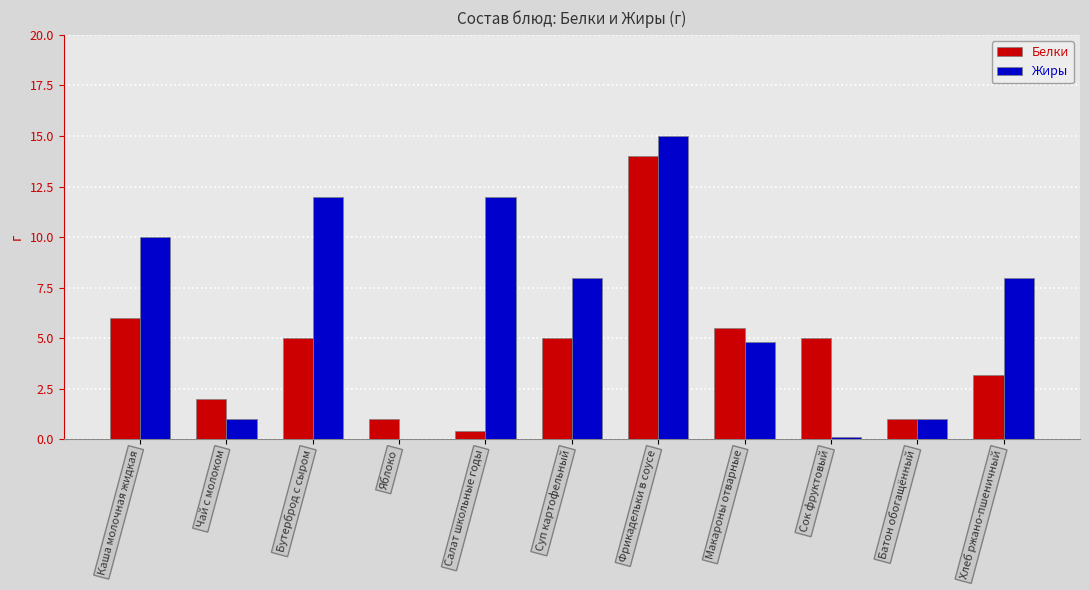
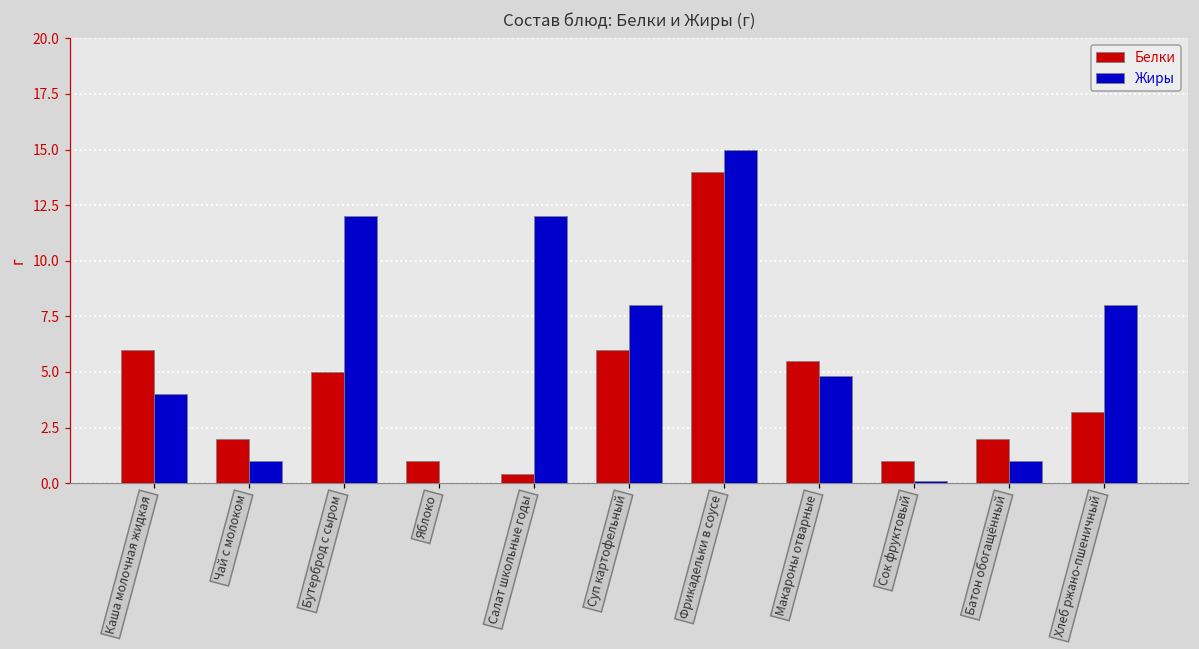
  {
    "Белки": {
      "Каша молочная жидкая": 6,
      "Чай с молоком": 2,
      "Бутерброд с сыром": 5,
      "Яблоко": 1,
      "Салат школьные годы": 0.4,
-     "Суп картофельный": 5,
+     "Суп картофельный": 6,
      "Фрикадельки в соусе": 14,
      "Макароны отварные": 5.5,
-     "Сок фруктовый": 5,
-     "Батон обогащённый": 1,
+     "Сок фруктовый": 1,
+     "Батон обогащённый": 2,
      "Хлеб ржано-пшеничный": 3.2
    },
    "Жиры": {
-     "Каша молочная жидкая": 10,
+     "Каша молочная жидкая": 4,
      "Чай с молоком": 1,
      "Бутерброд с сыром": 12,
      "Яблоко": 0,
      "Салат школьные годы": 12,
      "Суп картофельный": 8,
      "Фрикадельки в соусе": 15,
      "Макароны отварные": 4.8,
      "Батон обогащённый": 1,
      "Хлеб ржано-пшеничный": 8
    }
  }
